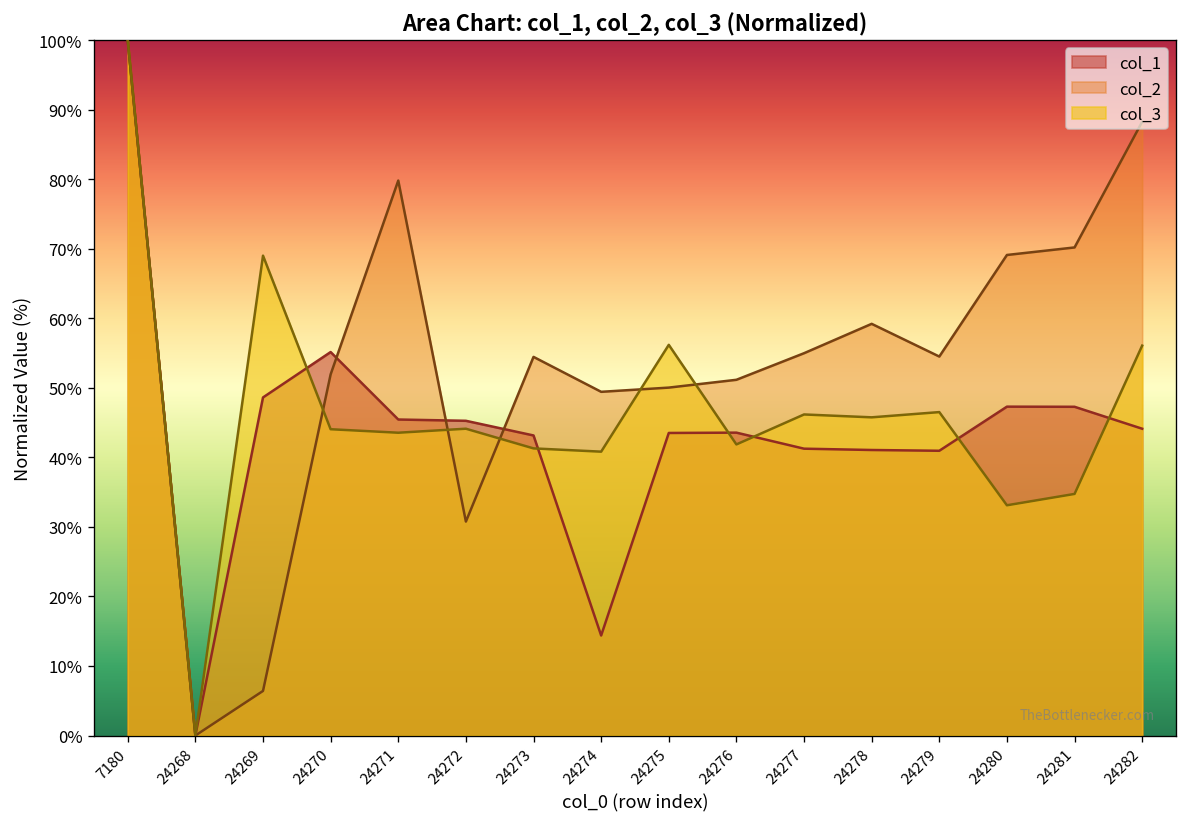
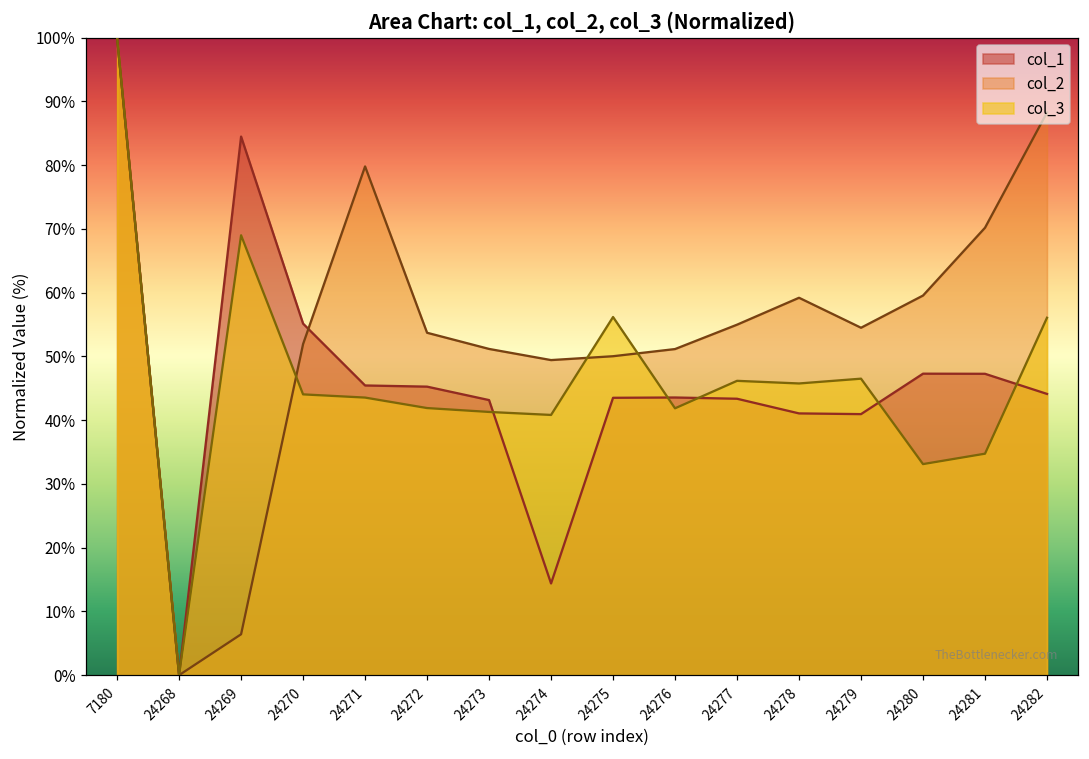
  {
    "col_1": {
-     "24269": "49%",
+     "24269": "84%",
      "24270": "55%",
      "24271": "45%",
      "24272": "45%",
      "24273": "43%",
      "24274": "14%",
      "24275": "44%",
      "24276": "44%",
-     "24277": "41%",
+     "24277": "43%",
      "24278": "41%",
      "24279": "41%",
      "24280": "47%",
      "24281": "47%",
      "24282": "44%"
    },
    "col_2": {
      "24269": "6%",
      "24270": "52%",
      "24271": "80%",
-     "24272": "31%",
-     "24273": "54%",
+     "24272": "54%",
+     "24273": "51%",
      "24274": "49%",
      "24275": "50%",
      "24276": "51%",
      "24277": "55%",
      "24278": "59%",
      "24279": "55%",
-     "24280": "69%",
+     "24280": "60%",
      "24281": "70%"
    },
    "col_3": {
      "24269": "69%",
      "24270": "44%",
      "24271": "44%",
-     "24272": "44%",
+     "24272": "42%",
      "24273": "41%",
      "24274": "41%",
      "24275": "56%",
      "24276": "42%",
      "24277": "46%",
      "24278": "46%",
      "24279": "47%",
      "24280": "33%",
      "24281": "35%",
      "24282": "56%"
    }
  }
